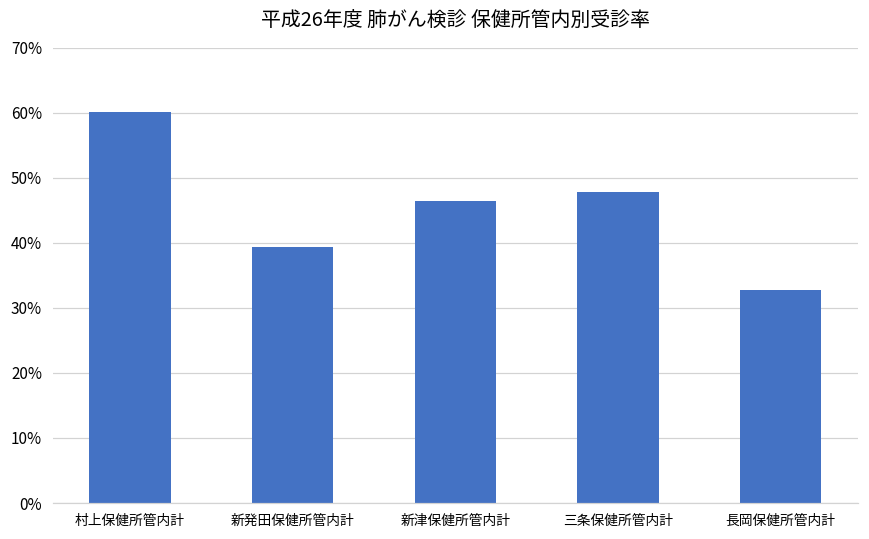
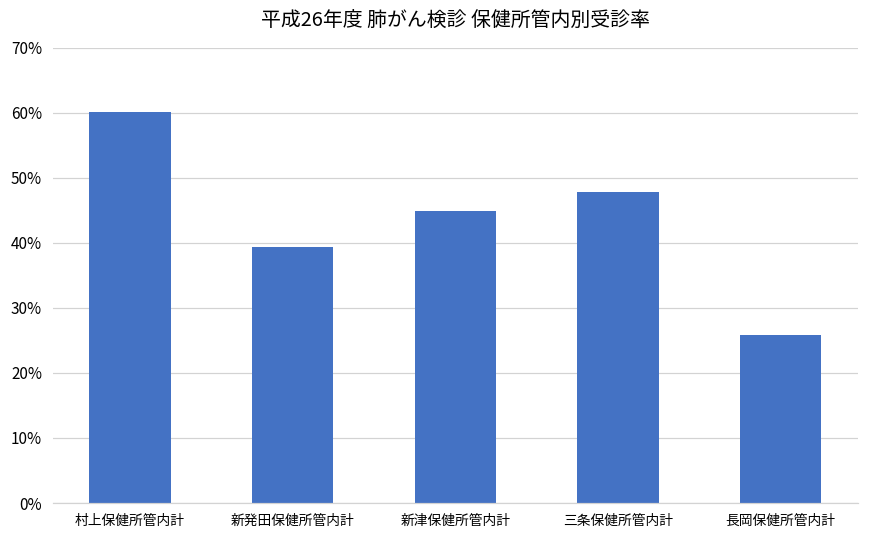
  {
    "村上保健所管内計": "60%",
    "新発田保健所管内計": "39%",
-   "新津保健所管内計": "46%",
+   "新津保健所管内計": "45%",
    "三条保健所管内計": "48%",
-   "長岡保健所管内計": "33%"
+   "長岡保健所管内計": "26%"
  }
